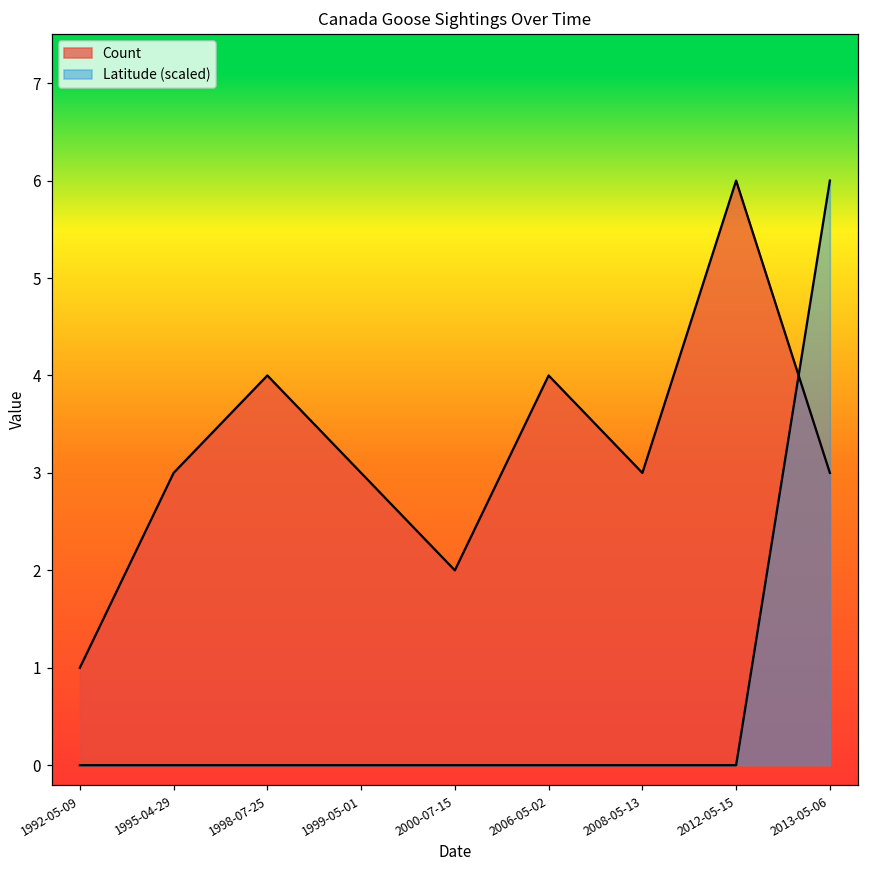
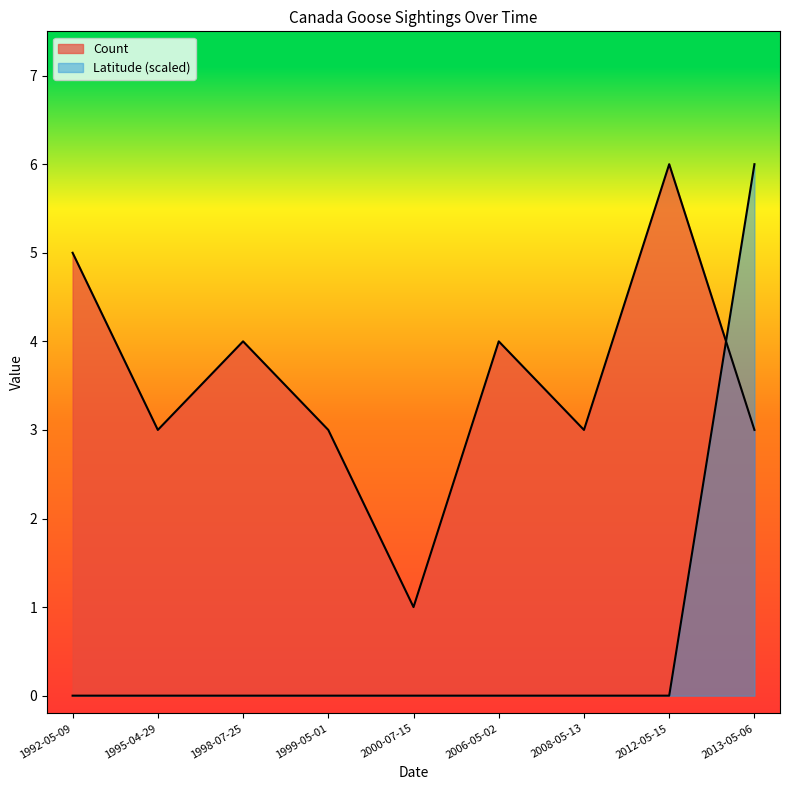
  {
    "Count": {
-     "1992-05-09": 1,
+     "1992-05-09": 5,
      "1995-04-29": 3,
      "1998-07-25": 4,
      "1999-05-01": 3,
-     "2000-07-15": 2,
+     "2000-07-15": 1,
      "2006-05-02": 4,
      "2008-05-13": 3,
      "2012-05-15": 6,
      "2013-05-06": 3
    },
    "Latitude (scaled)": {
      "1992-05-09": 0,
      "1995-04-29": 0,
      "1998-07-25": 0,
      "1999-05-01": 0,
      "2000-07-15": 0,
      "2006-05-02": 0,
      "2008-05-13": 0,
      "2012-05-15": 0,
      "2013-05-06": 6
    }
  }
